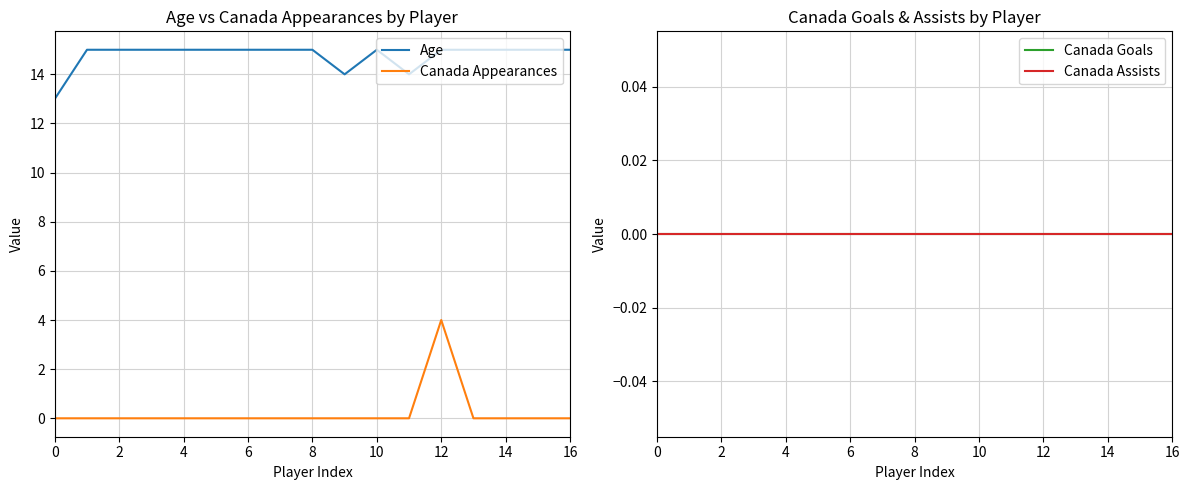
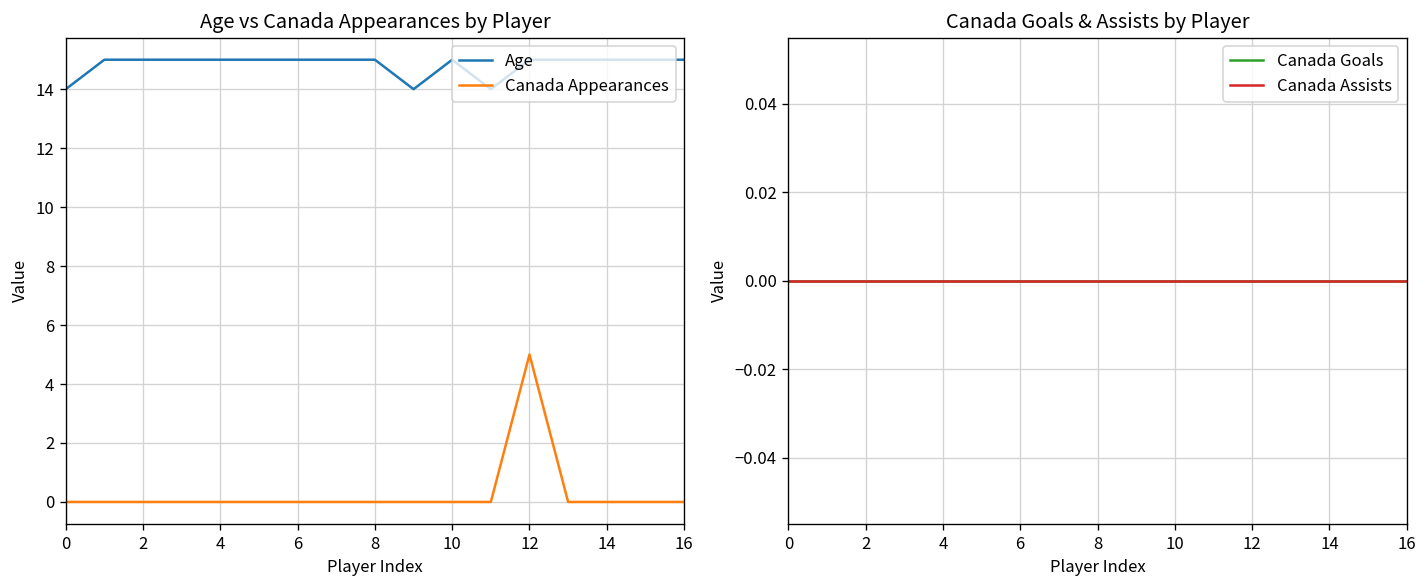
  {
    "Age vs Canada Appearances by Player": {
      "Age": {
-       "0": 13,
+       "0": 14,
        "2": 15,
        "4": 15,
        "6": 15,
        "8": 15,
        "16": 15
      },
      "Canada Appearances": {
        "0": 0,
        "2": 0,
        "4": 0,
        "6": 0,
        "8": 0,
        "10": 0,
-       "12": 4,
+       "12": 5,
        "14": 0,
        "16": 0
      }
    },
    "Canada Goals & Assists by Player": {
      "0": 0.000,
      "2": 0.000,
      "4": 0.000,
      "6": 0.000,
      "8": 0.000,
      "10": 0.000,
      "12": 0.000,
      "14": 0.000,
      "16": 0.000
    }
  }
